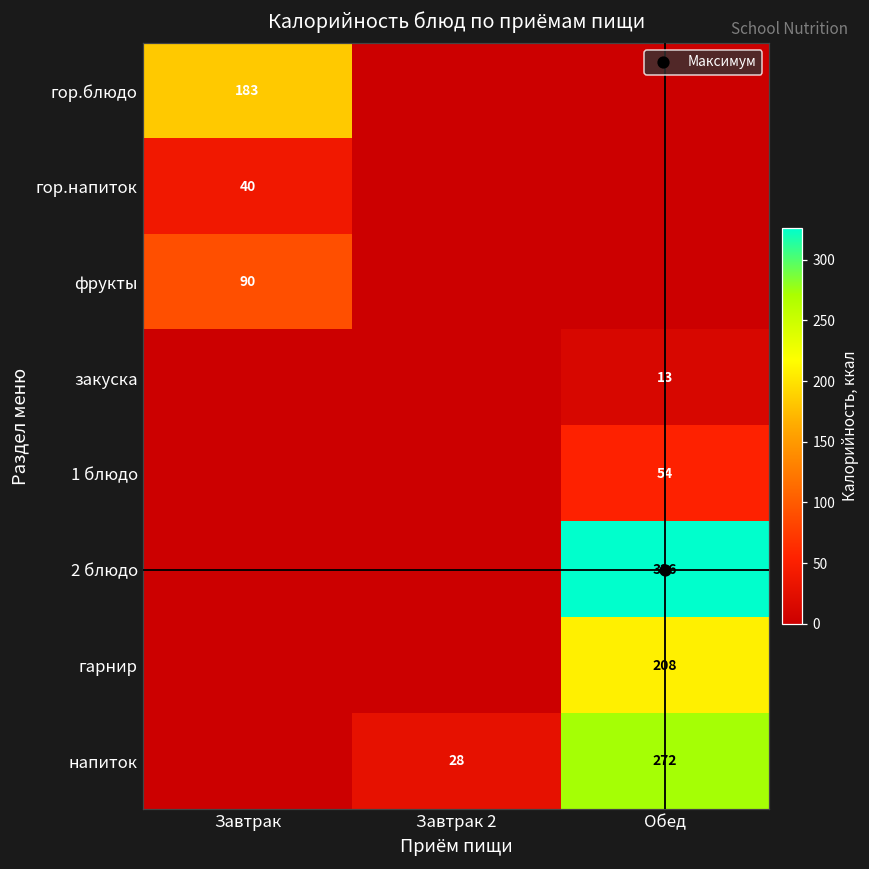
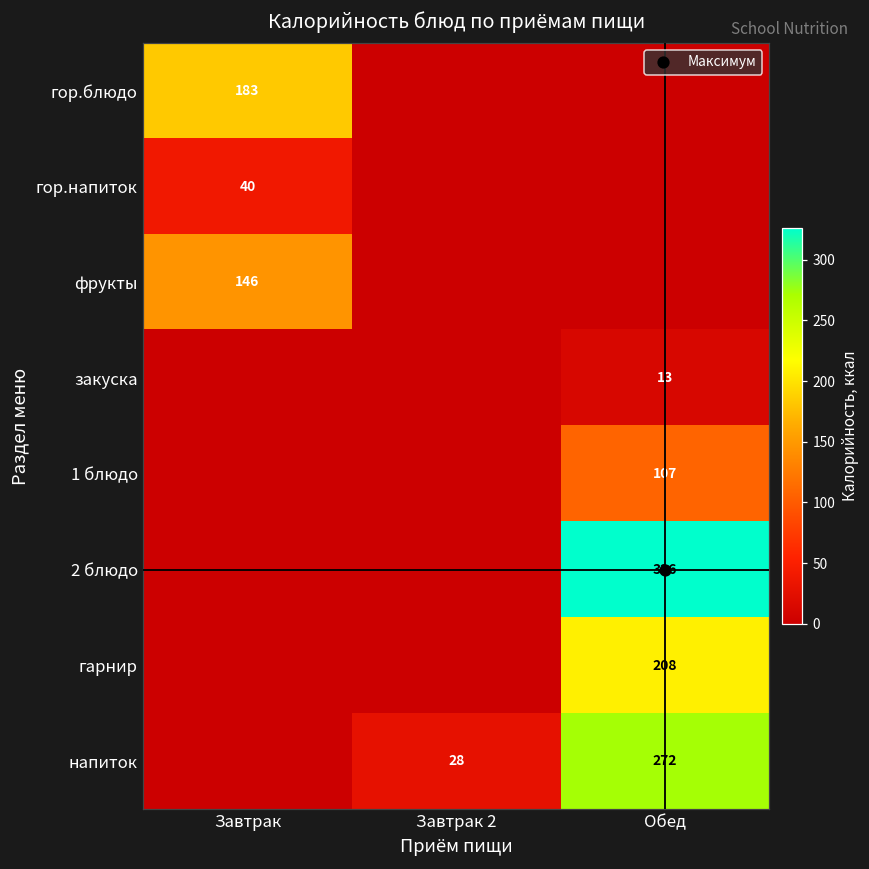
  {
    "гор.блюдо": {
      "Завтрак": 183
    },
    "гор.напиток": {
      "Завтрак": 40
    },
    "фрукты": {
-     "Завтрак": 90
+     "Завтрак": 146
    },
    "закуска": {
      "Обед": 13
    },
    "1 блюдо": {
-     "Обед": 54
+     "Обед": 107
    },
    "гарнир": {
      "Обед": 208
    },
    "напиток": {
      "Завтрак 2": 28,
      "Обед": 272
    }
  }
